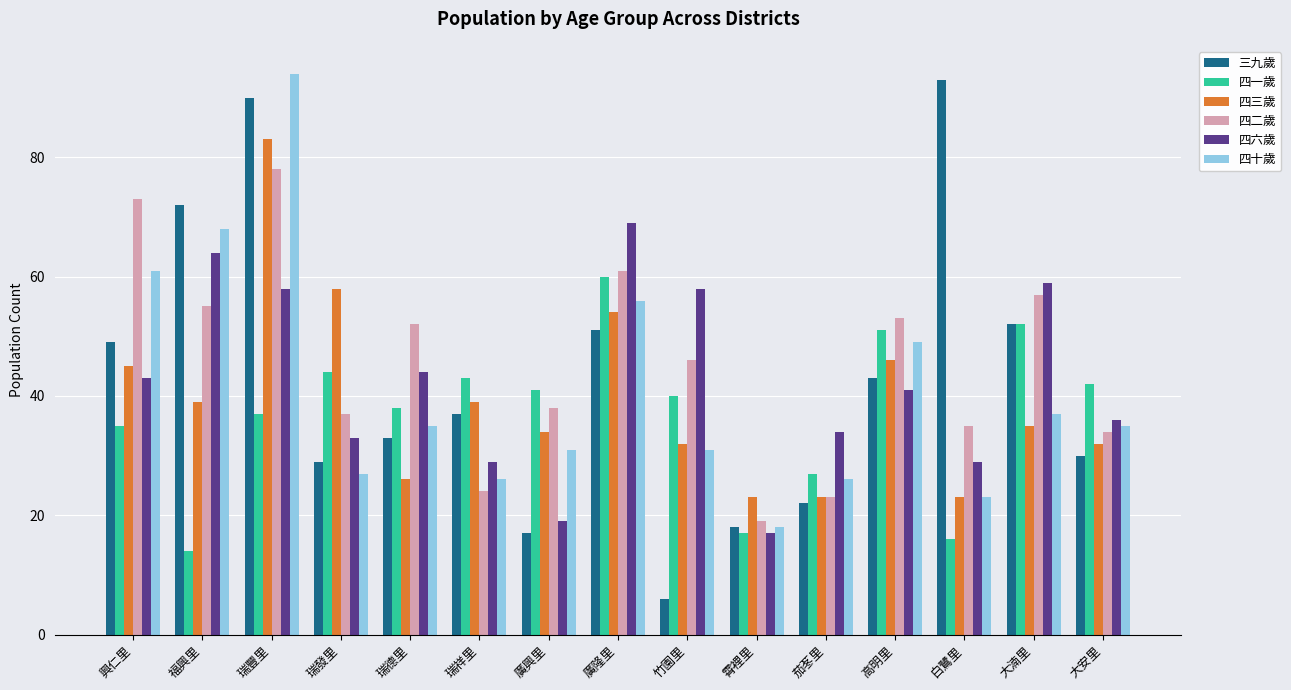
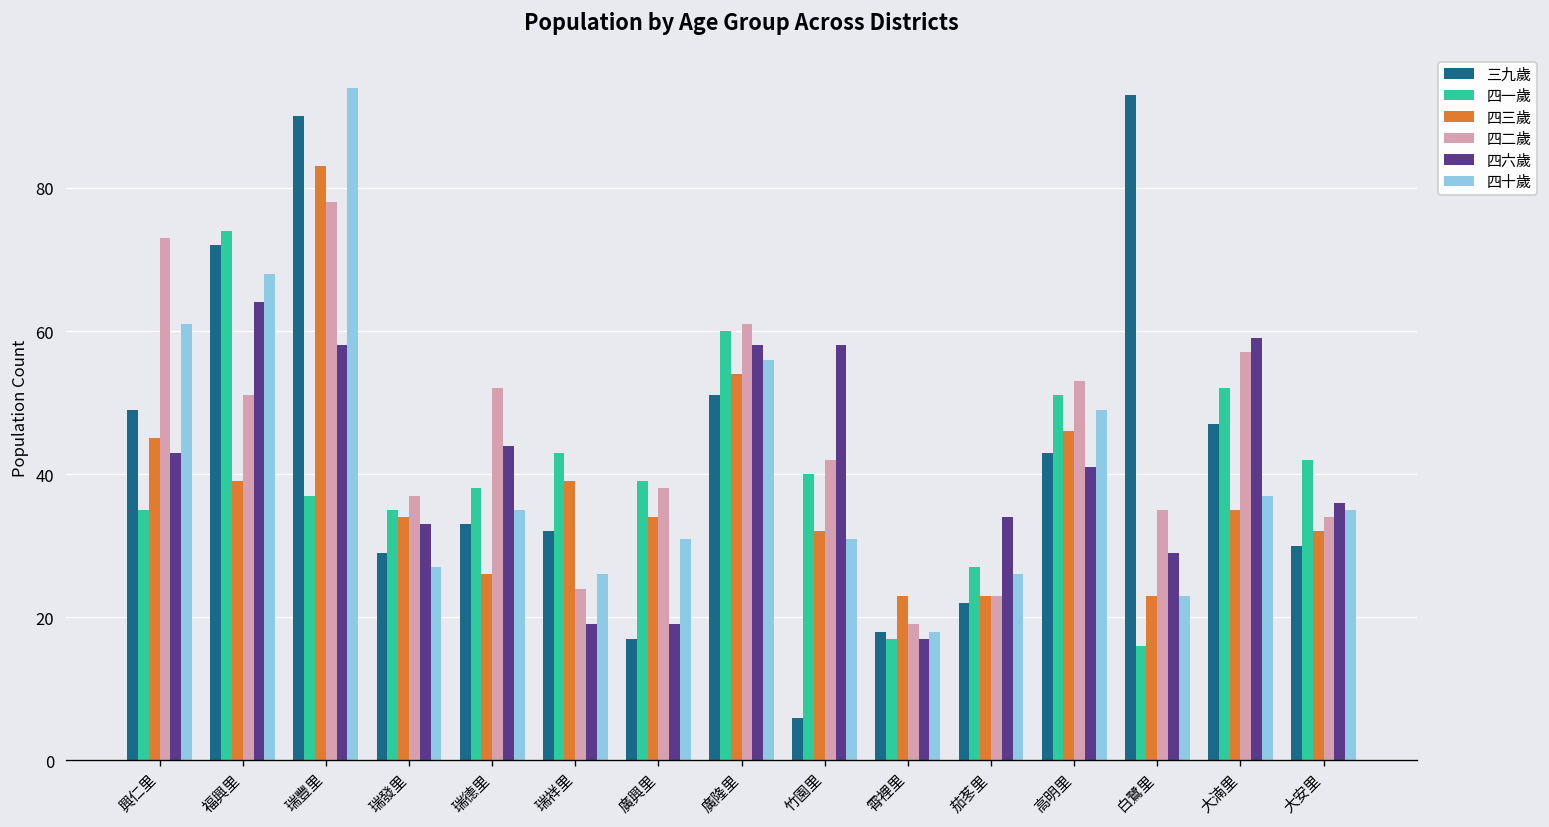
  {
    "三九歲": {
      "興仁里": 49,
      "福興里": 72,
      "瑞豐里": 90,
      "瑞發里": 29,
      "瑞德里": 33,
-     "瑞祥里": 37,
+     "瑞祥里": 32,
      "廣興里": 17,
      "廣隆里": 51,
      "竹園里": 6,
      "霄裡里": 18,
      "茄苳里": 22,
      "高明里": 43,
      "白鷺里": 93,
-     "大湳里": 52,
+     "大湳里": 47,
      "大安里": 30
    },
    "四一歲": {
      "興仁里": 35,
-     "福興里": 14,
+     "福興里": 74,
      "瑞豐里": 37,
-     "瑞發里": 44,
+     "瑞發里": 35,
      "瑞德里": 38,
      "瑞祥里": 43,
-     "廣興里": 41,
+     "廣興里": 39,
      "廣隆里": 60,
      "竹園里": 40,
      "霄裡里": 17,
      "茄苳里": 27,
      "高明里": 51,
      "白鷺里": 16,
      "大湳里": 52,
      "大安里": 42
    },
    "四三歲": {
      "興仁里": 45,
      "福興里": 39,
      "瑞豐里": 83,
-     "瑞發里": 58,
+     "瑞發里": 34,
      "瑞德里": 26,
      "瑞祥里": 39,
      "廣興里": 34,
      "廣隆里": 54,
      "竹園里": 32,
      "霄裡里": 23,
      "茄苳里": 23,
      "高明里": 46,
      "白鷺里": 23,
      "大湳里": 35,
      "大安里": 32
    },
    "四二歲": {
      "興仁里": 73,
-     "福興里": 55,
+     "福興里": 51,
      "瑞豐里": 78,
      "瑞發里": 37,
      "瑞德里": 52,
      "瑞祥里": 24,
      "廣興里": 38,
      "廣隆里": 61,
-     "竹園里": 46,
+     "竹園里": 42,
      "霄裡里": 19,
      "茄苳里": 23,
      "高明里": 53,
      "白鷺里": 35,
      "大湳里": 57,
      "大安里": 34
    },
    "四六歲": {
      "興仁里": 43,
      "福興里": 64,
      "瑞豐里": 58,
      "瑞發里": 33,
      "瑞德里": 44,
-     "瑞祥里": 29,
+     "瑞祥里": 19,
      "廣興里": 19,
-     "廣隆里": 69,
+     "廣隆里": 58,
      "竹園里": 58,
      "霄裡里": 17,
      "茄苳里": 34,
      "高明里": 41,
      "白鷺里": 29,
      "大湳里": 59,
      "大安里": 36
    },
    "四十歲": {
      "興仁里": 61,
      "福興里": 68,
      "瑞豐里": 94,
      "瑞發里": 27,
      "瑞德里": 35,
      "瑞祥里": 26,
      "廣興里": 31,
      "廣隆里": 56,
      "竹園里": 31,
      "霄裡里": 18,
      "茄苳里": 26,
      "高明里": 49,
      "白鷺里": 23,
      "大湳里": 37,
      "大安里": 35
    }
  }
